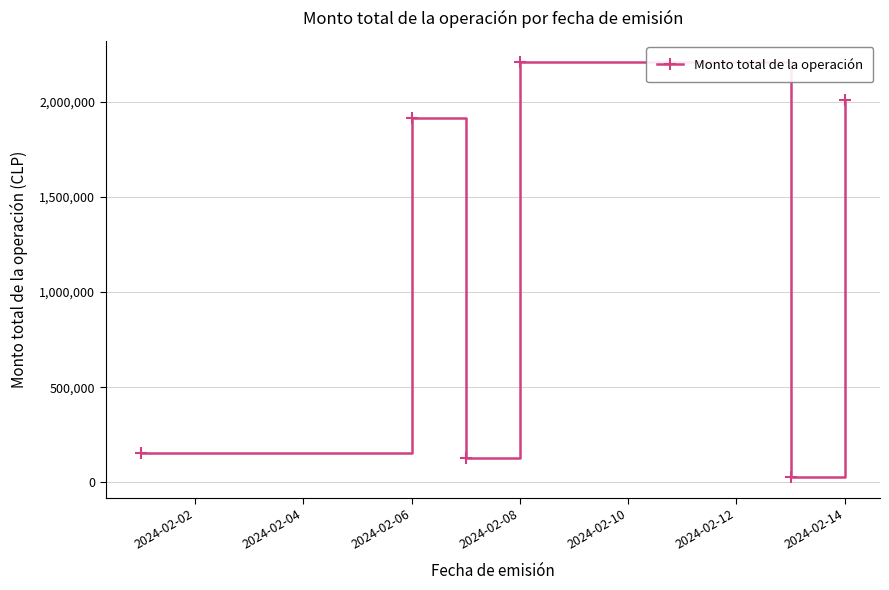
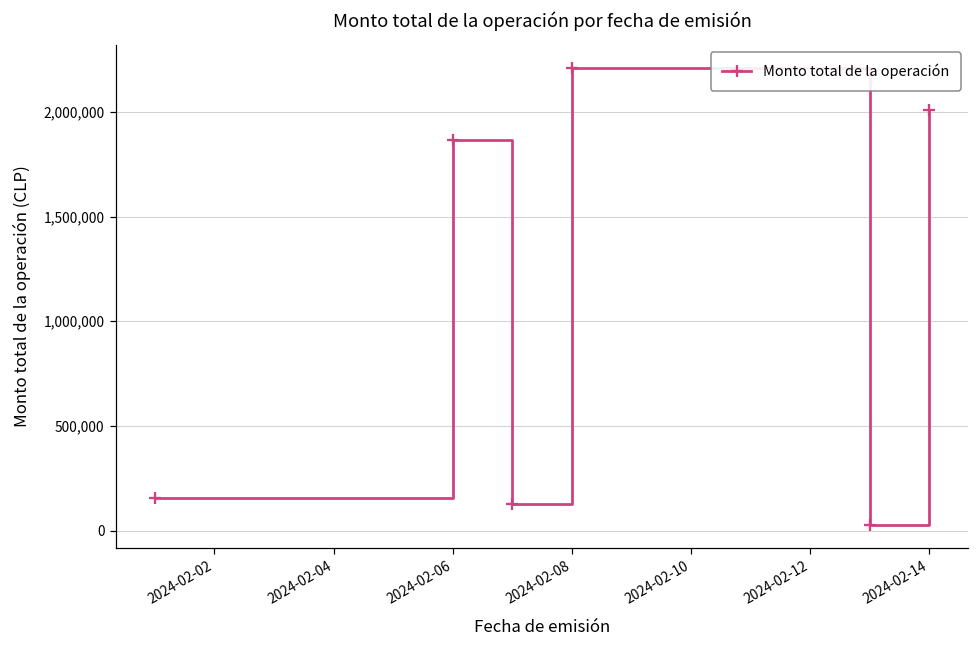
  {
-   "2024-02-06": "1,910,000",
+   "2024-02-06": "1,860,000",
    "2024-02-08": "2,210,000",
    "2024-02-14": "2,010,000"
  }
